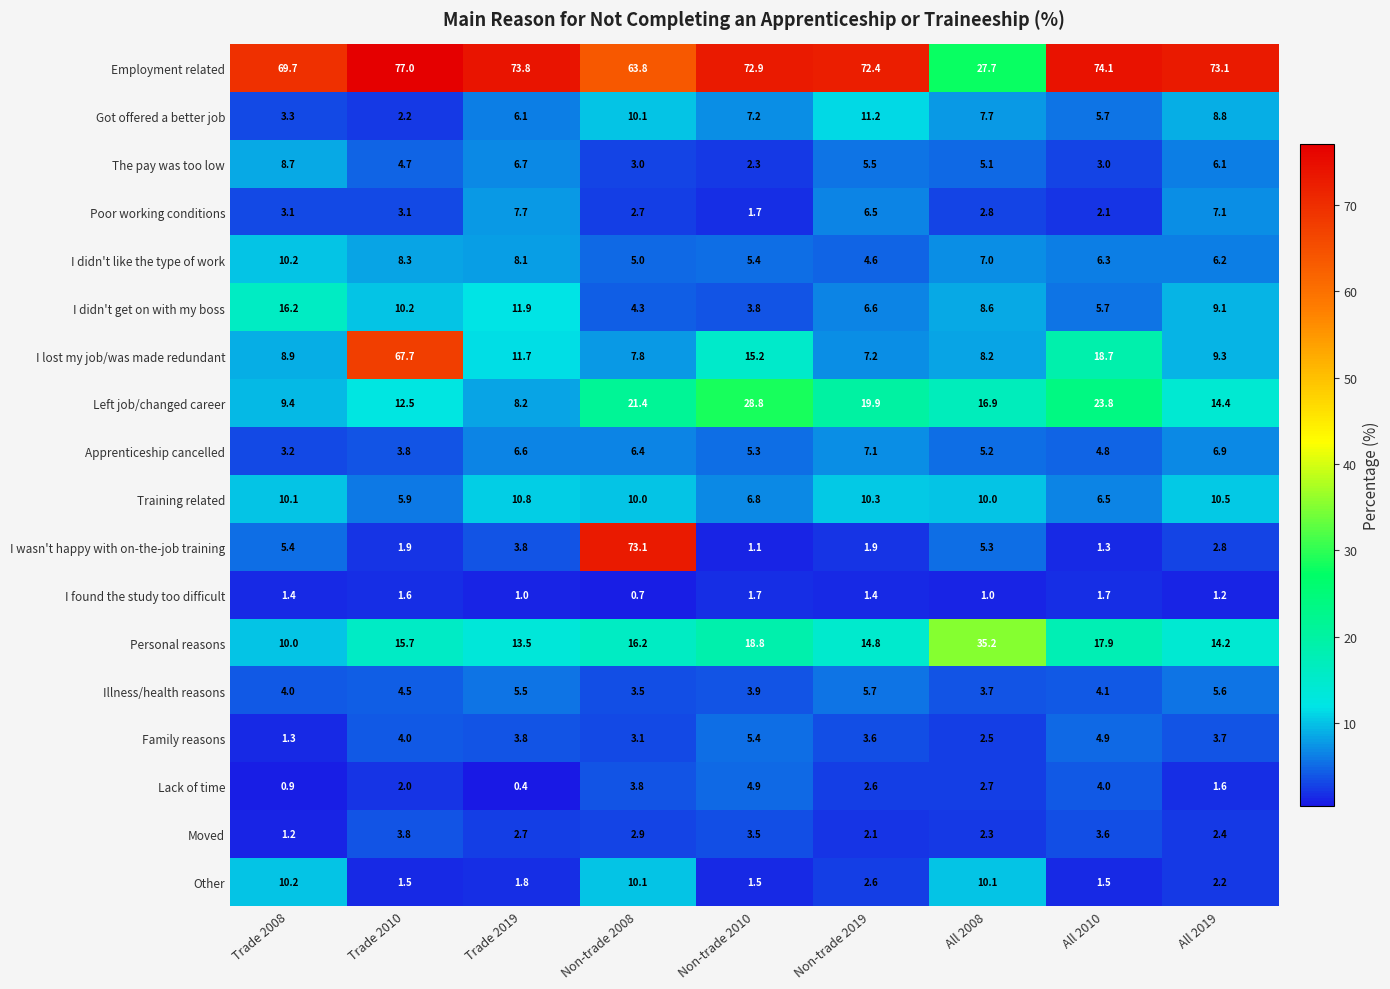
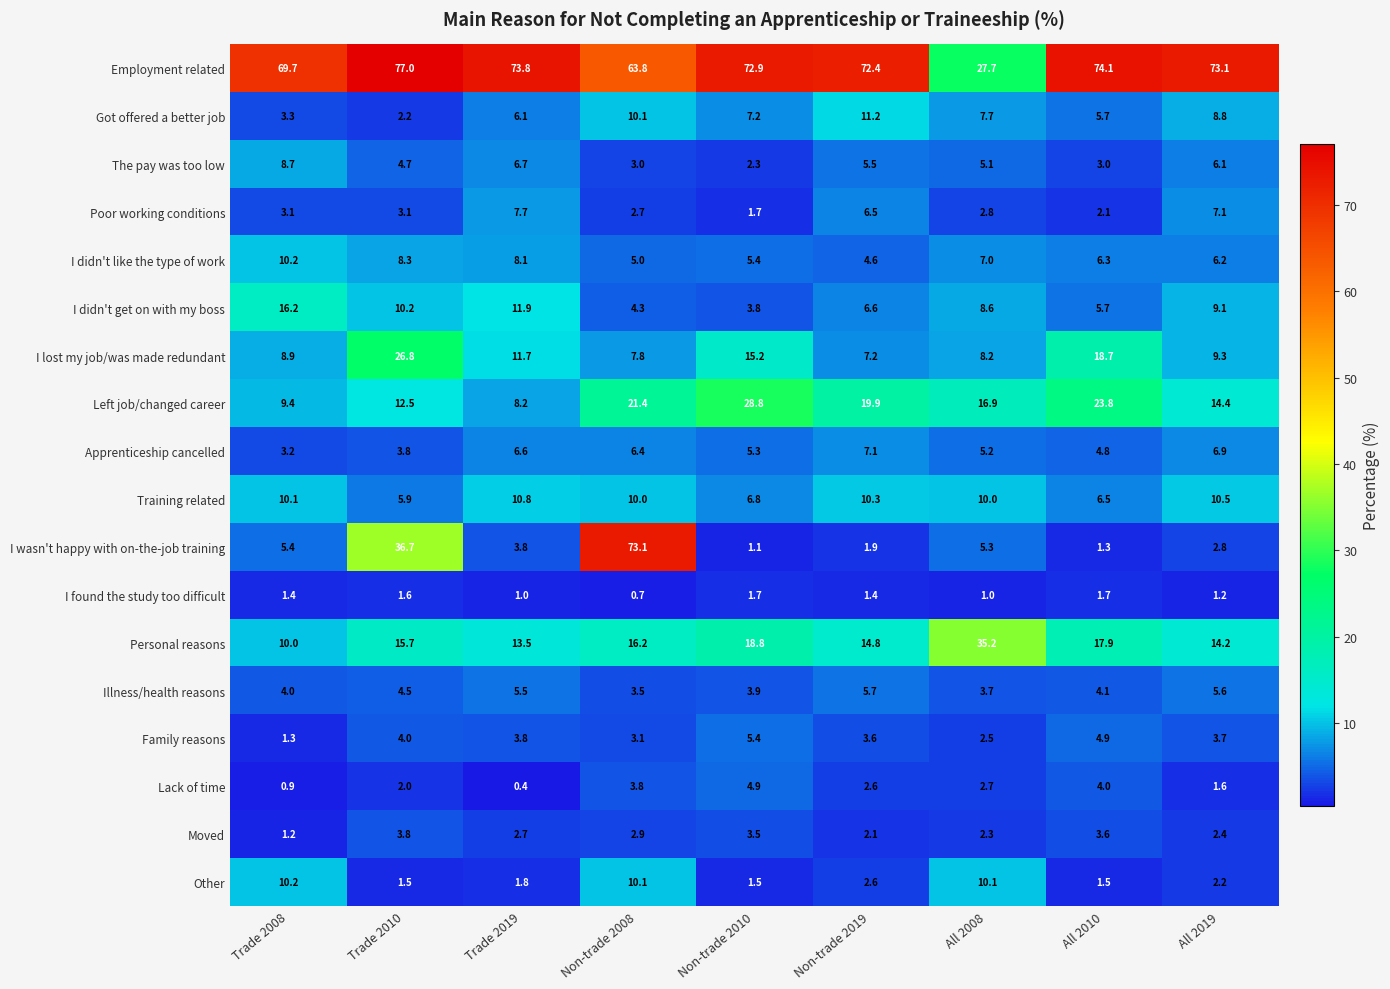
  {
    "Employment related": {
      "Trade 2008": 69.7,
      "Trade 2010": 77.0,
      "Trade 2019": 73.8,
      "Non-trade 2008": 63.8,
      "Non-trade 2010": 72.9,
      "Non-trade 2019": 72.4,
      "All 2008": 27.7,
      "All 2010": 74.1,
      "All 2019": 73.1
    },
    "Got offered a better job": {
      "Trade 2008": 3.3,
      "Trade 2010": 2.2,
      "Trade 2019": 6.1,
      "Non-trade 2008": 10.1,
      "Non-trade 2010": 7.2,
      "Non-trade 2019": 11.2,
      "All 2008": 7.7,
      "All 2010": 5.7,
      "All 2019": 8.8
    },
    "The pay was too low": {
      "Trade 2008": 8.7,
      "Trade 2010": 4.7,
      "Trade 2019": 6.7,
      "Non-trade 2008": 3.0,
      "Non-trade 2010": 2.3,
      "Non-trade 2019": 5.5,
      "All 2008": 5.1,
      "All 2010": 3.0,
      "All 2019": 6.1
    },
    "Poor working conditions": {
      "Trade 2008": 3.1,
      "Trade 2010": 3.1,
      "Trade 2019": 7.7,
      "Non-trade 2008": 2.7,
      "Non-trade 2010": 1.7,
      "Non-trade 2019": 6.5,
      "All 2008": 2.8,
      "All 2010": 2.1,
      "All 2019": 7.1
    },
    "I didn't like the type of work": {
      "Trade 2008": 10.2,
      "Trade 2010": 8.3,
      "Trade 2019": 8.1,
      "Non-trade 2008": 5.0,
      "Non-trade 2010": 5.4,
      "Non-trade 2019": 4.6,
      "All 2008": 7.0,
      "All 2010": 6.3,
      "All 2019": 6.2
    },
    "I didn't get on with my boss": {
      "Trade 2008": 16.2,
      "Trade 2010": 10.2,
      "Trade 2019": 11.9,
      "Non-trade 2008": 4.3,
      "Non-trade 2010": 3.8,
      "Non-trade 2019": 6.6,
      "All 2008": 8.6,
      "All 2010": 5.7,
      "All 2019": 9.1
    },
    "I lost my job/was made redundant": {
      "Trade 2008": 8.9,
-     "Trade 2010": 67.7,
+     "Trade 2010": 26.8,
      "Trade 2019": 11.7,
      "Non-trade 2008": 7.8,
      "Non-trade 2010": 15.2,
      "Non-trade 2019": 7.2,
      "All 2008": 8.2,
      "All 2010": 18.7,
      "All 2019": 9.3
    },
    "Left job/changed career": {
      "Trade 2008": 9.4,
      "Trade 2010": 12.5,
      "Trade 2019": 8.2,
      "Non-trade 2008": 21.4,
      "Non-trade 2010": 28.8,
      "Non-trade 2019": 19.9,
      "All 2008": 16.9,
      "All 2010": 23.8,
      "All 2019": 14.4
    },
    "Apprenticeship cancelled": {
      "Trade 2008": 3.2,
      "Trade 2010": 3.8,
      "Trade 2019": 6.6,
      "Non-trade 2008": 6.4,
      "Non-trade 2010": 5.3,
      "Non-trade 2019": 7.1,
      "All 2008": 5.2,
      "All 2010": 4.8,
      "All 2019": 6.9
    },
    "Training related": {
      "Trade 2008": 10.1,
      "Trade 2010": 5.9,
      "Trade 2019": 10.8,
      "Non-trade 2008": 10.0,
      "Non-trade 2010": 6.8,
      "Non-trade 2019": 10.3,
      "All 2008": 10.0,
      "All 2010": 6.5,
      "All 2019": 10.5
    },
    "I wasn't happy with on-the-job training": {
      "Trade 2008": 5.4,
-     "Trade 2010": 1.9,
+     "Trade 2010": 36.7,
      "Trade 2019": 3.8,
      "Non-trade 2008": 73.1,
      "Non-trade 2010": 1.1,
      "Non-trade 2019": 1.9,
      "All 2008": 5.3,
      "All 2010": 1.3,
      "All 2019": 2.8
    },
    "I found the study too difficult": {
      "Trade 2008": 1.4,
      "Trade 2010": 1.6,
      "Trade 2019": 1.0,
      "Non-trade 2008": 0.7,
      "Non-trade 2010": 1.7,
      "Non-trade 2019": 1.4,
      "All 2008": 1.0,
      "All 2010": 1.7,
      "All 2019": 1.2
    },
    "Personal reasons": {
      "Trade 2008": 10.0,
      "Trade 2010": 15.7,
      "Trade 2019": 13.5,
      "Non-trade 2008": 16.2,
      "Non-trade 2010": 18.8,
      "Non-trade 2019": 14.8,
      "All 2008": 35.2,
      "All 2010": 17.9,
      "All 2019": 14.2
    },
    "Illness/health reasons": {
      "Trade 2008": 4.0,
      "Trade 2010": 4.5,
      "Trade 2019": 5.5,
      "Non-trade 2008": 3.5,
      "Non-trade 2010": 3.9,
      "Non-trade 2019": 5.7,
      "All 2008": 3.7,
      "All 2010": 4.1,
      "All 2019": 5.6
    },
    "Family reasons": {
      "Trade 2008": 1.3,
      "Trade 2010": 4.0,
      "Trade 2019": 3.8,
      "Non-trade 2008": 3.1,
      "Non-trade 2010": 5.4,
      "Non-trade 2019": 3.6,
      "All 2008": 2.5,
      "All 2010": 4.9,
      "All 2019": 3.7
    },
    "Lack of time": {
      "Trade 2008": 0.9,
      "Trade 2010": 2.0,
      "Trade 2019": 0.4,
      "Non-trade 2008": 3.8,
      "Non-trade 2010": 4.9,
      "Non-trade 2019": 2.6,
      "All 2008": 2.7,
      "All 2010": 4.0,
      "All 2019": 1.6
    },
    "Moved": {
      "Trade 2008": 1.2,
      "Trade 2010": 3.8,
      "Trade 2019": 2.7,
      "Non-trade 2008": 2.9,
      "Non-trade 2010": 3.5,
      "Non-trade 2019": 2.1,
      "All 2008": 2.3,
      "All 2010": 3.6,
      "All 2019": 2.4
    },
    "Other": {
      "Trade 2008": 10.2,
      "Trade 2010": 1.5,
      "Trade 2019": 1.8,
      "Non-trade 2008": 10.1,
      "Non-trade 2010": 1.5,
      "Non-trade 2019": 2.6,
      "All 2008": 10.1,
      "All 2010": 1.5,
      "All 2019": 2.2
    }
  }
